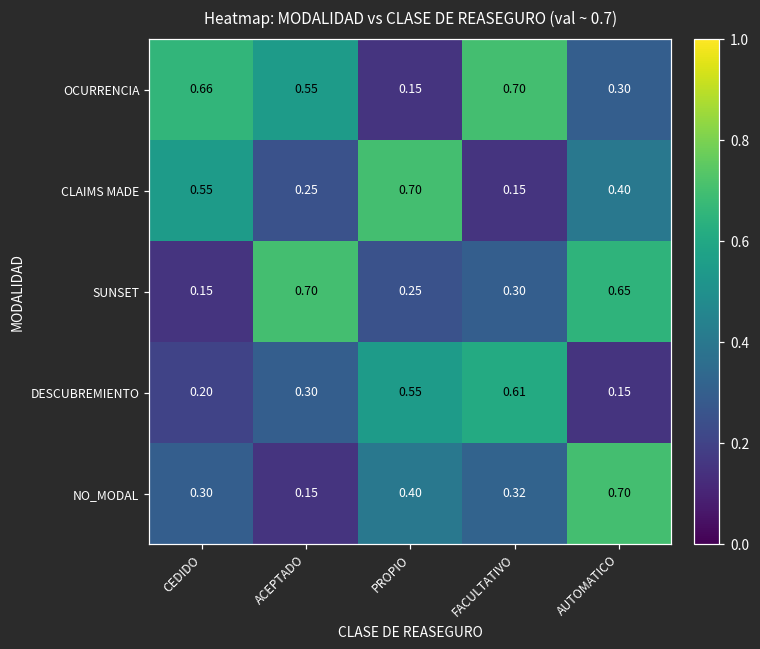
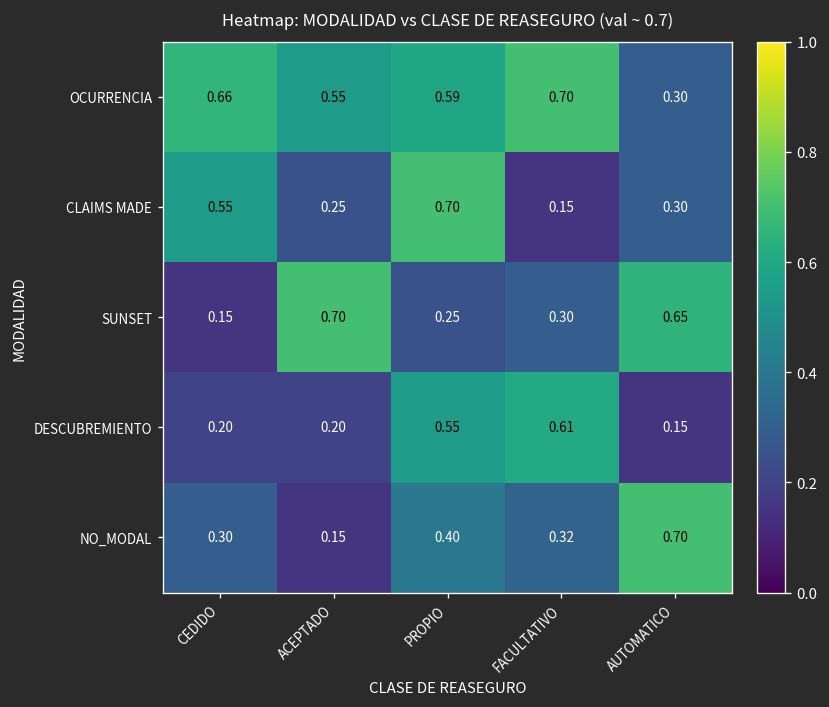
  {
    "OCURRENCIA": {
      "CEDIDO": 0.66,
      "ACEPTADO": 0.55,
-     "PROPIO": 0.15,
+     "PROPIO": 0.59,
      "FACULTATIVO": 0.70,
      "AUTOMATICO": 0.30
    },
    "CLAIMS MADE": {
      "CEDIDO": 0.55,
      "ACEPTADO": 0.25,
      "PROPIO": 0.70,
      "FACULTATIVO": 0.15,
-     "AUTOMATICO": 0.40
+     "AUTOMATICO": 0.30
    },
    "SUNSET": {
      "CEDIDO": 0.15,
      "ACEPTADO": 0.70,
      "PROPIO": 0.25,
      "FACULTATIVO": 0.30,
      "AUTOMATICO": 0.65
    },
    "DESCUBREMIENTO": {
      "CEDIDO": 0.20,
-     "ACEPTADO": 0.30,
+     "ACEPTADO": 0.20,
      "PROPIO": 0.55,
      "FACULTATIVO": 0.61,
      "AUTOMATICO": 0.15
    },
    "NO_MODAL": {
      "CEDIDO": 0.30,
      "ACEPTADO": 0.15,
      "PROPIO": 0.40,
      "FACULTATIVO": 0.32,
      "AUTOMATICO": 0.70
    }
  }
